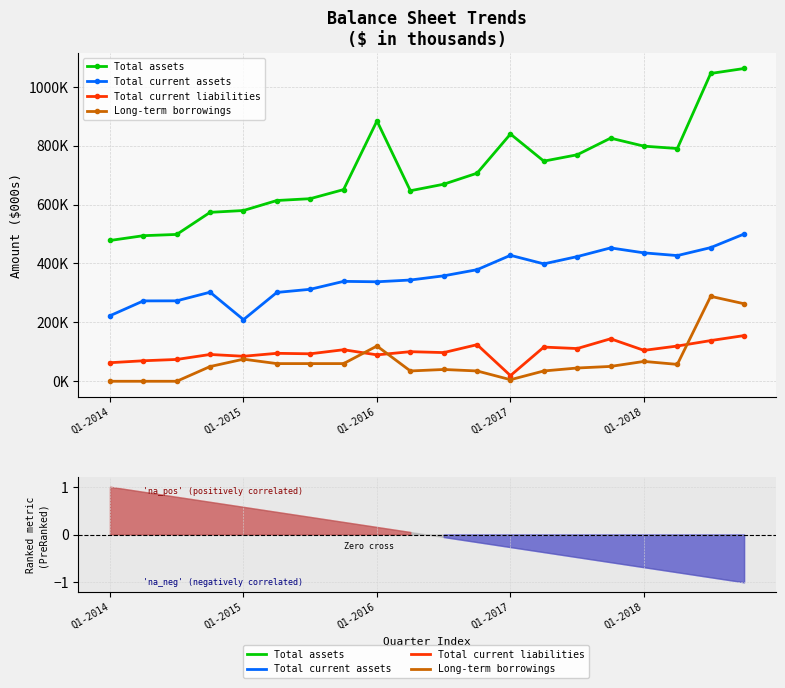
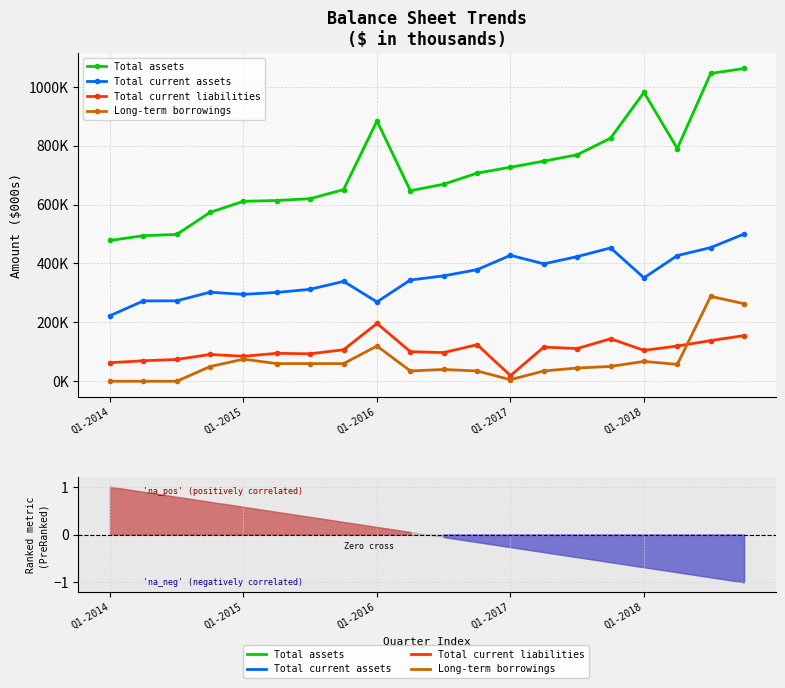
  {
    "Balance Sheet Trends ($ in thousands)": {
      "Total assets": {
        "Q1-2014": 480000,
-       "Q1-2015": 580000,
+       "Q1-2015": 610000,
        "Q1-2016": 880000,
-       "Q1-2017": 840000,
-       "Q1-2018": 800000
+       "Q1-2017": 730000,
+       "Q1-2018": 980000
      },
      "Total current assets": {
        "Q1-2014": 220000,
-       "Q1-2015": 210000,
-       "Q1-2016": 340000,
+       "Q1-2015": 300000,
+       "Q1-2016": 270000,
        "Q1-2017": 430000,
-       "Q1-2018": 440000
+       "Q1-2018": 350000
      },
      "Total current liabilities": {
        "Q1-2014": 60000,
        "Q1-2015": 80000,
-       "Q1-2016": 90000,
+       "Q1-2016": 200000,
        "Q1-2017": 20000,
        "Q1-2018": 100000
      },
      "Long-term borrowings": {
        "Q1-2014": 0,
        "Q1-2015": 80000,
        "Q1-2016": 120000,
        "Q1-2017": 10000,
        "Q1-2018": 70000
      }
    }
  }
